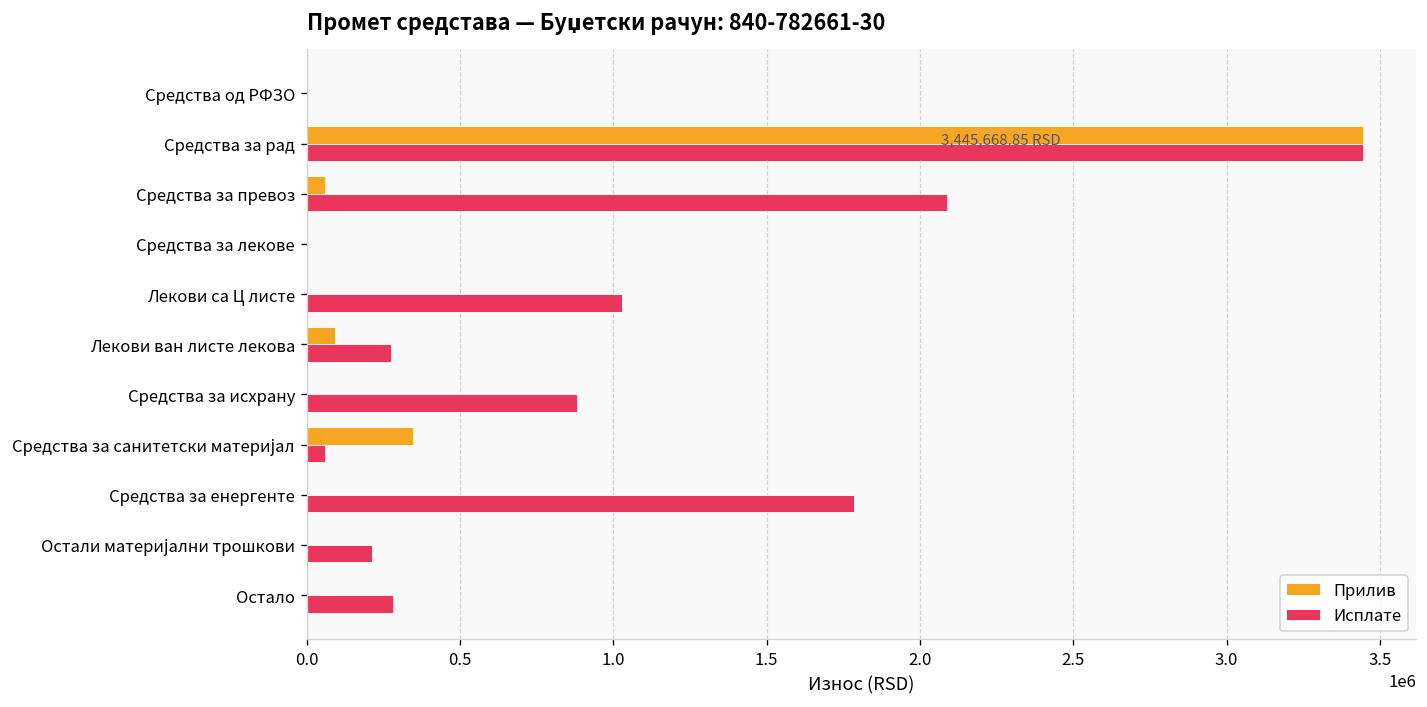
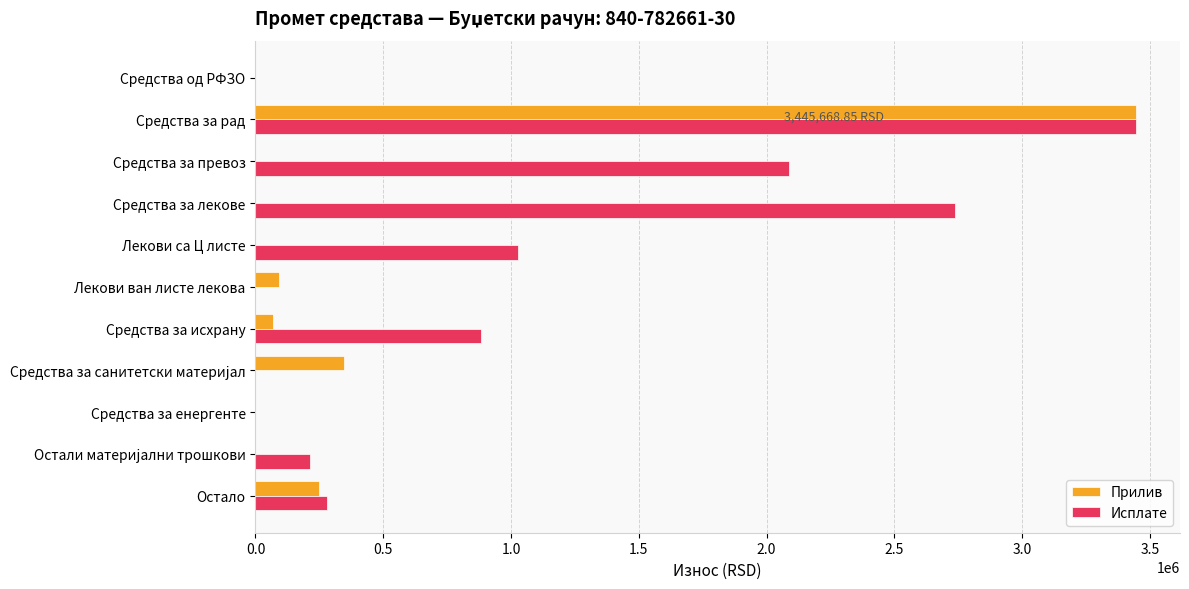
  {
    "Прилив": {
      "Средства од РФЗО": 0,
-     "Средства за превоз": 60000,
+     "Средства за превоз": 0,
      "Средства за лекове": 0,
      "Лекови са Ц листе": 0,
      "Лекови ван листе лекова": 90000,
-     "Средства за исхрану": 0,
+     "Средства за исхрану": 70000,
      "Средства за санитетски материјал": 350000,
      "Средства за енергенте": 0,
      "Остали материјални трошкови": 0,
-     "Остало": 0
+     "Остало": 250000
    },
    "Исплате": {
      "Средства од РФЗО": 0,
      "Средства за рад": 3450000,
      "Средства за превоз": 2090000,
-     "Средства за лекове": 0,
+     "Средства за лекове": 2740000,
      "Лекови са Ц листе": 1030000,
-     "Лекови ван листе лекова": 280000,
+     "Лекови ван листе лекова": 0,
      "Средства за исхрану": 880000,
-     "Средства за санитетски материјал": 60000,
-     "Средства за енергенте": 1780000,
+     "Средства за санитетски материјал": 0,
+     "Средства за енергенте": 0,
      "Остали материјални трошкови": 210000,
      "Остало": 280000
    }
  }
